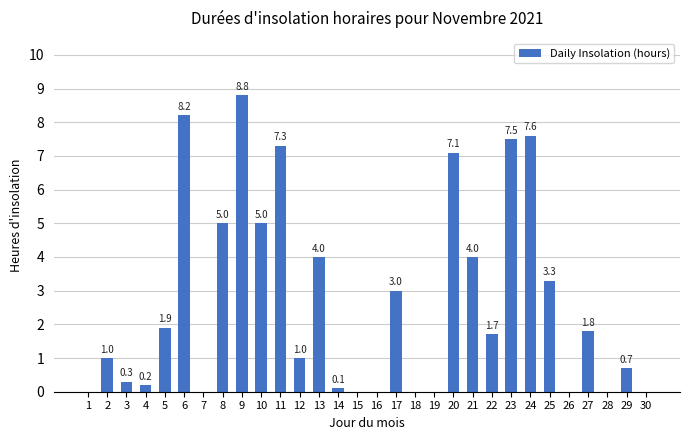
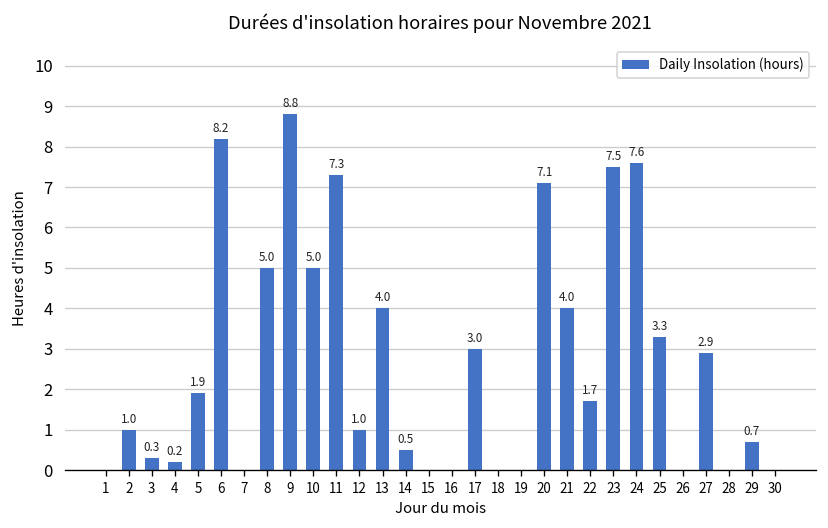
  {
    "2": 1.0,
    "3": 0.3,
    "4": 0.2,
    "5": 1.9,
    "6": 8.2,
    "8": 5.0,
    "9": 8.8,
    "10": 5.0,
    "11": 7.3,
    "12": 1.0,
    "13": 4.0,
-   "14": 0.1,
+   "14": 0.5,
    "17": 3.0,
    "20": 7.1,
    "21": 4.0,
    "22": 1.7,
    "23": 7.5,
    "24": 7.6,
    "25": 3.3,
-   "27": 1.8,
+   "27": 2.9,
    "29": 0.7
  }
